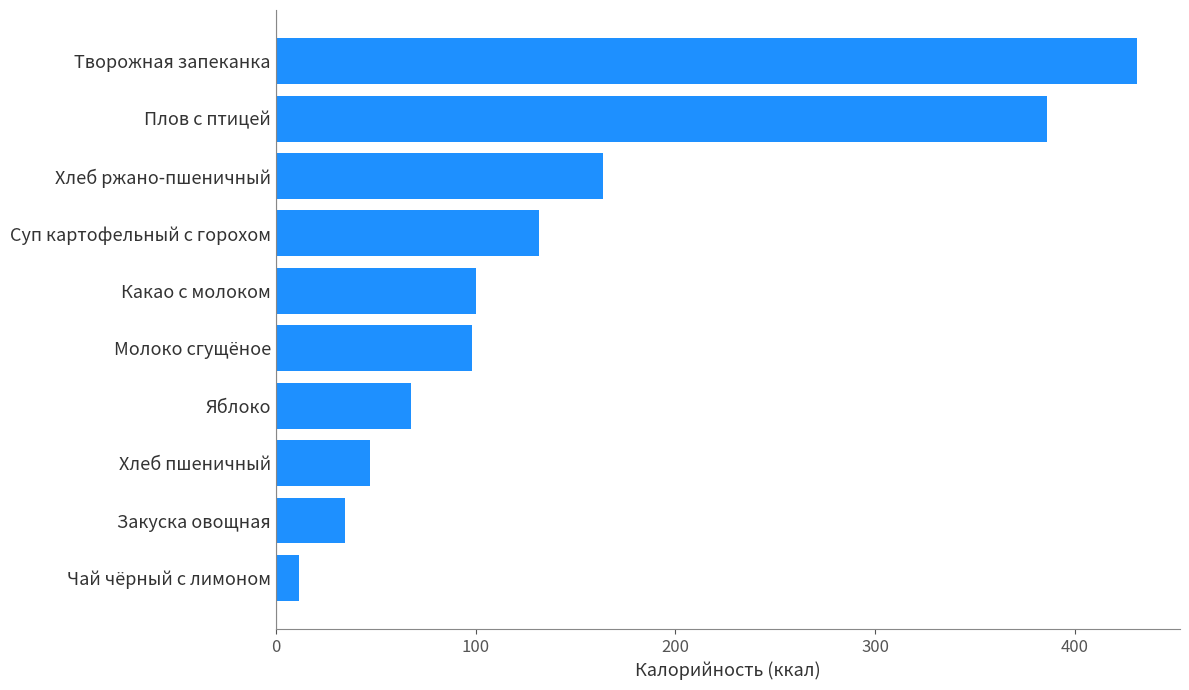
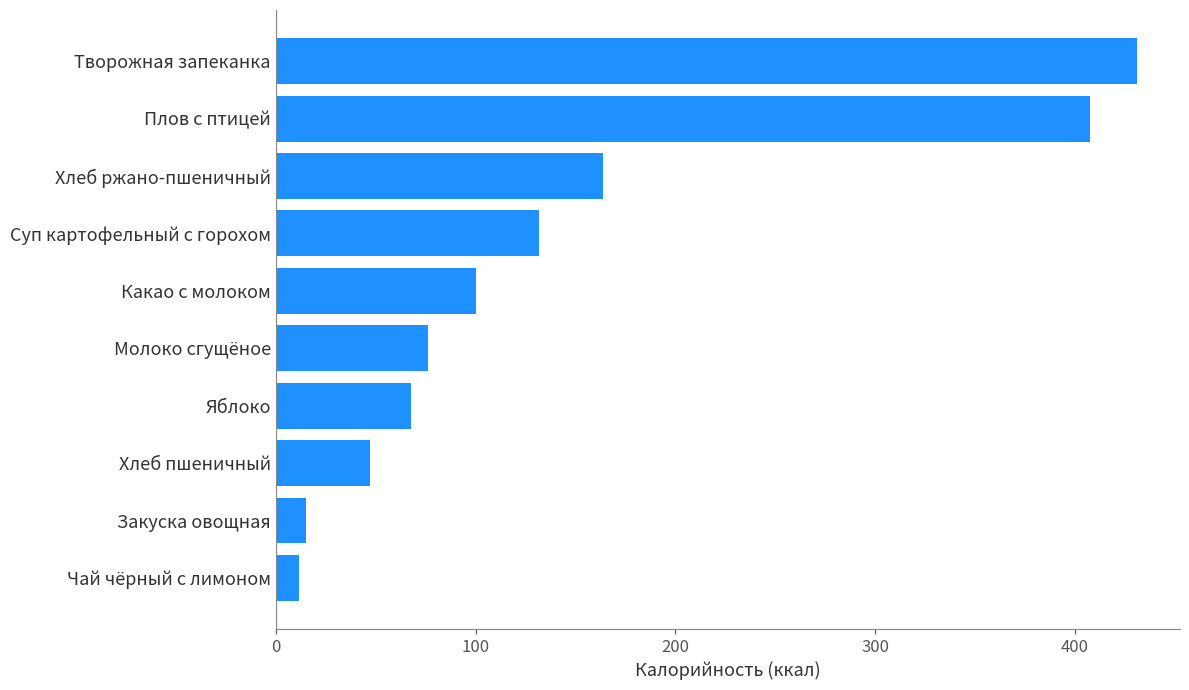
  {
    "Творожная запеканка": 431,
-   "Плов с птицей": 386,
+   "Плов с птицей": 408,
    "Хлеб ржано-пшеничный": 164,
    "Суп картофельный с горохом": 132,
    "Какао с молоком": 100,
-   "Молоко сгущёное": 98,
+   "Молоко сгущёное": 76,
    "Яблоко": 68,
    "Хлеб пшеничный": 47,
-   "Закуска овощная": 34,
+   "Закуска овощная": 15,
    "Чай чёрный с лимоном": 12
  }
